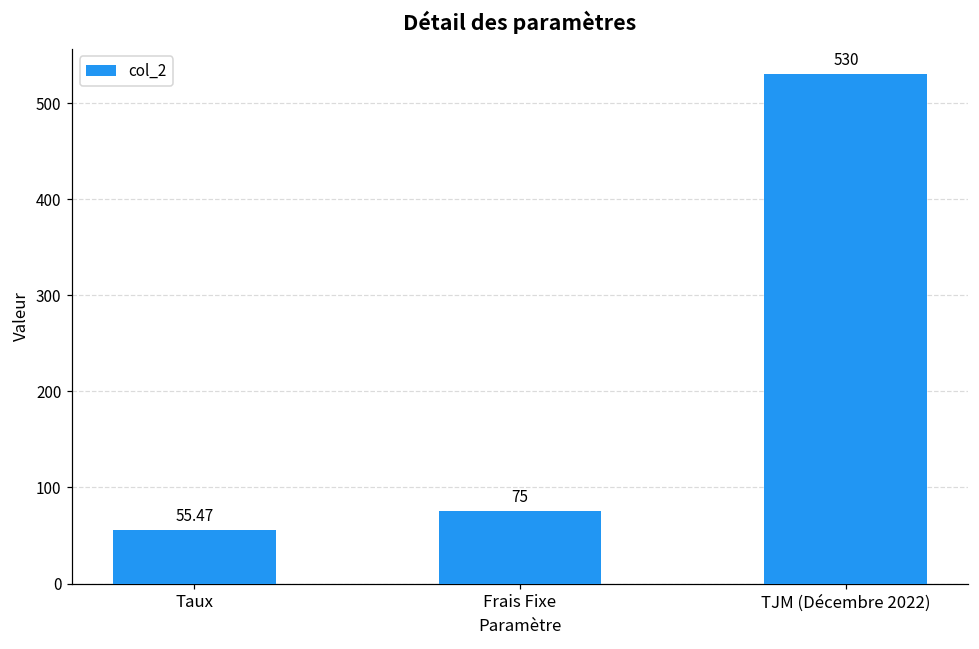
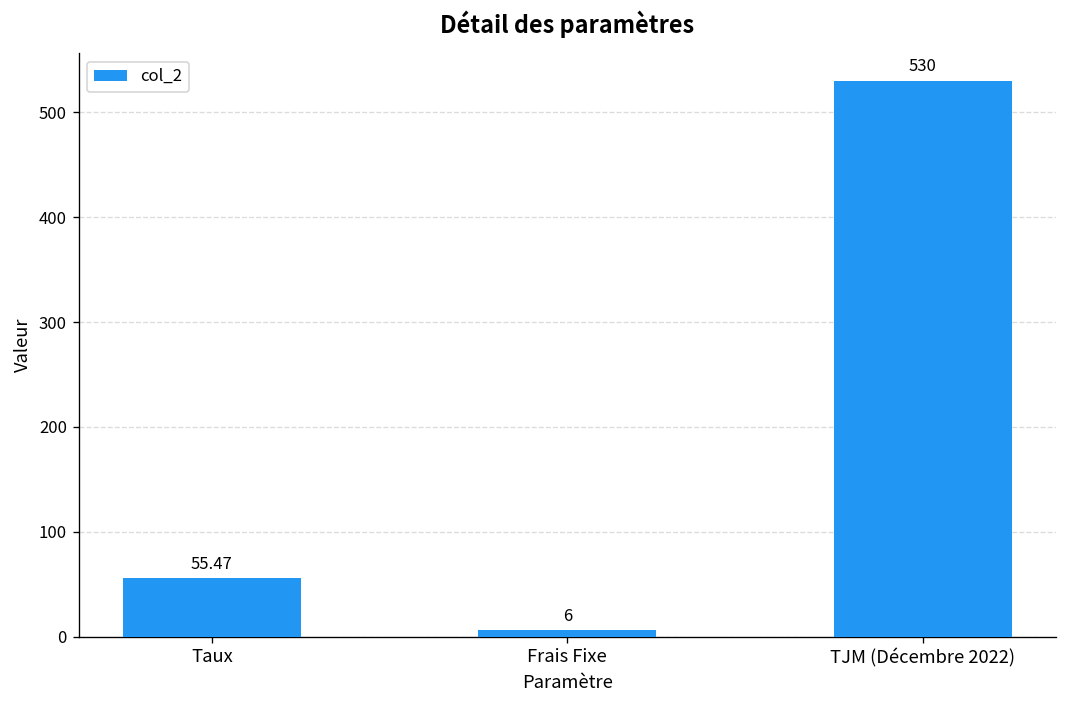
  {
    "Taux": 55.47,
-   "Frais Fixe": 75,
+   "Frais Fixe": 6,
    "TJM (Décembre 2022)": 530
  }
